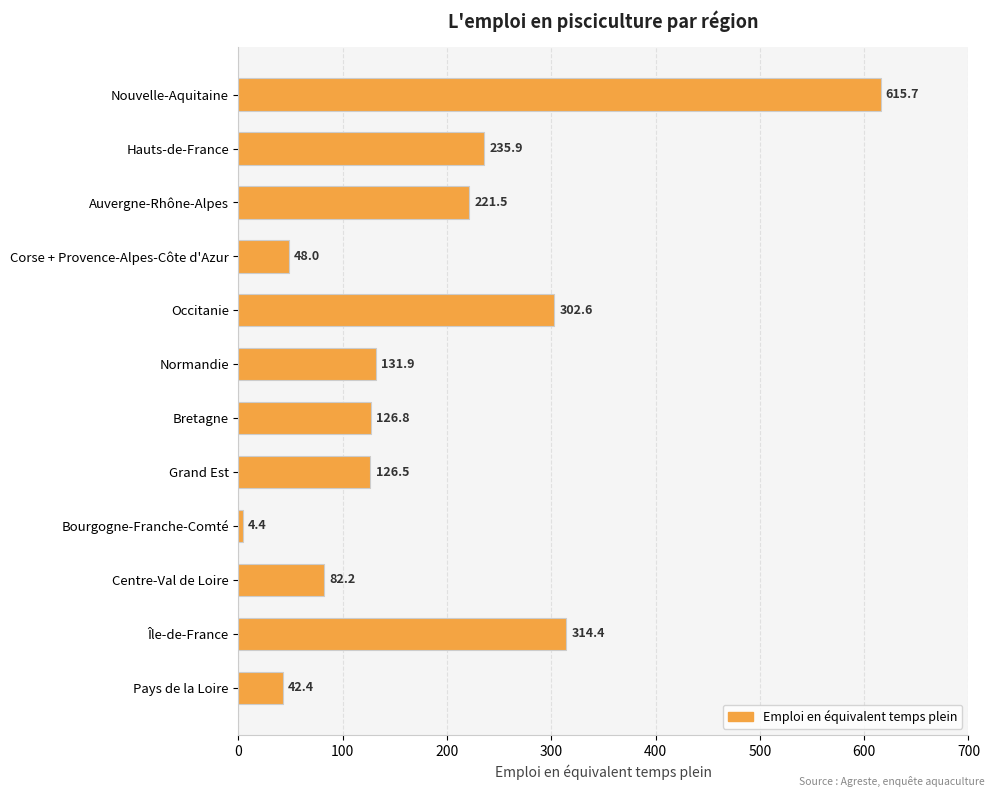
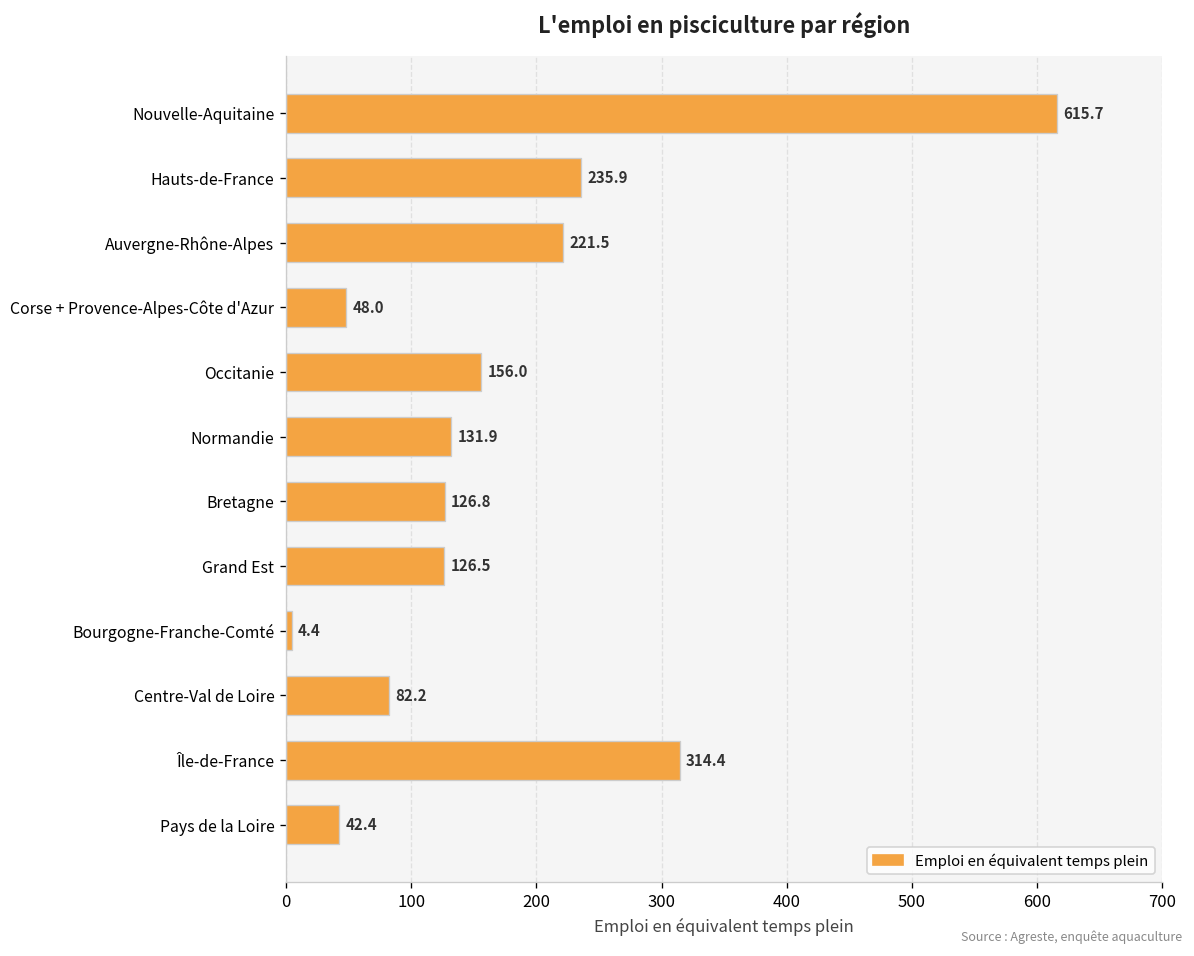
  {
    "Nouvelle-Aquitaine": 615.7,
    "Hauts-de-France": 235.9,
    "Auvergne-Rhône-Alpes": 221.5,
    "Corse + Provence-Alpes-Côte d'Azur": 48.0,
-   "Occitanie": 302.6,
+   "Occitanie": 156.0,
    "Normandie": 131.9,
    "Bretagne": 126.8,
    "Grand Est": 126.5,
    "Bourgogne-Franche-Comté": 4.4,
    "Centre-Val de Loire": 82.2,
    "Île-de-France": 314.4,
    "Pays de la Loire": 42.4
  }
